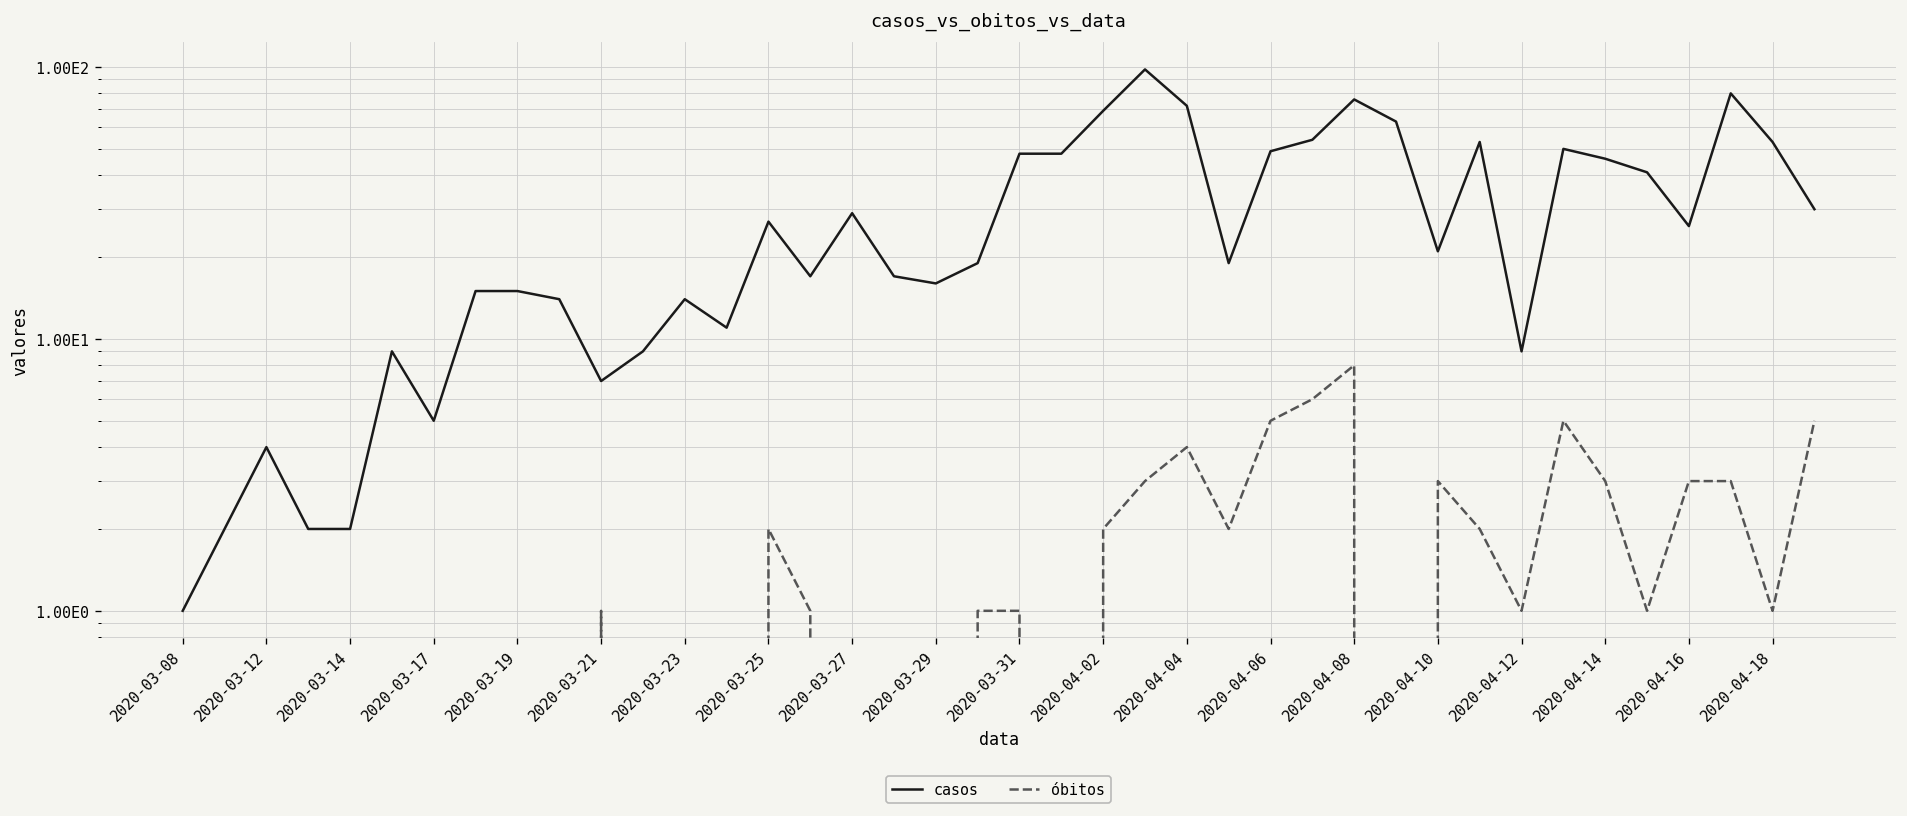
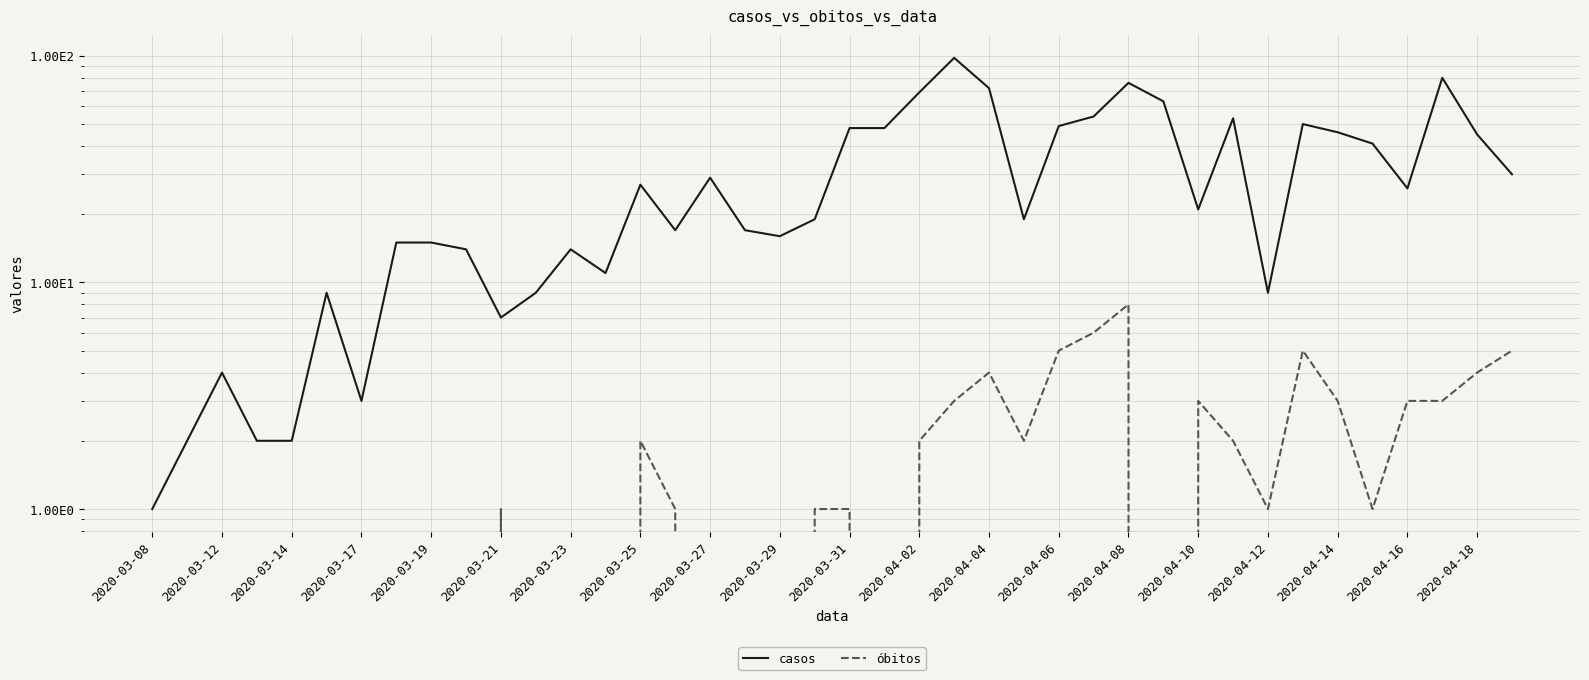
  {
    "casos": {
      "2020-03-08": 1,
      "2020-03-12": 4,
      "2020-03-14": 2,
-     "2020-03-17": 5,
+     "2020-03-17": 3,
      "2020-03-19": 15,
      "2020-03-21": 7,
      "2020-03-23": 14,
      "2020-03-25": 27,
      "2020-03-27": 29,
      "2020-03-29": 16,
      "2020-03-31": 48,
      "2020-04-02": 69,
      "2020-04-04": 72,
      "2020-04-06": 49,
      "2020-04-08": 76,
      "2020-04-10": 21,
      "2020-04-12": 9,
      "2020-04-14": 46,
      "2020-04-16": 26,
-     "2020-04-18": 53
+     "2020-04-18": 45
    },
    "óbitos": {
      "2020-03-21": 1,
      "2020-03-25": 2,
      "2020-03-31": 1,
      "2020-04-02": 2,
      "2020-04-04": 4,
      "2020-04-06": 5,
      "2020-04-08": 8,
      "2020-04-10": 3,
      "2020-04-12": 1,
      "2020-04-14": 3,
      "2020-04-16": 3,
-     "2020-04-18": 1
+     "2020-04-18": 4
    }
  }
